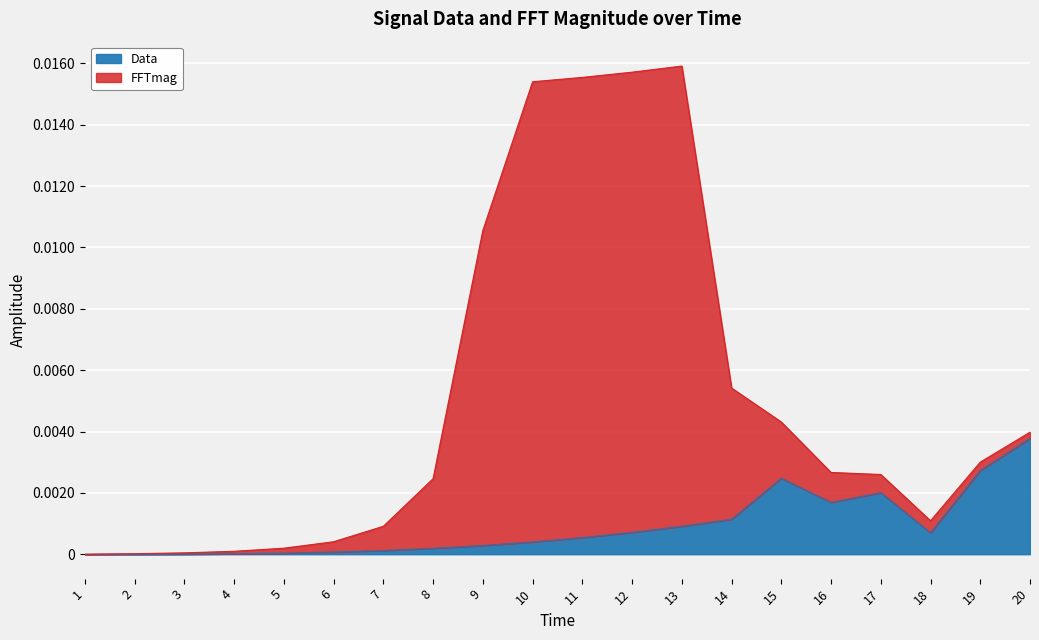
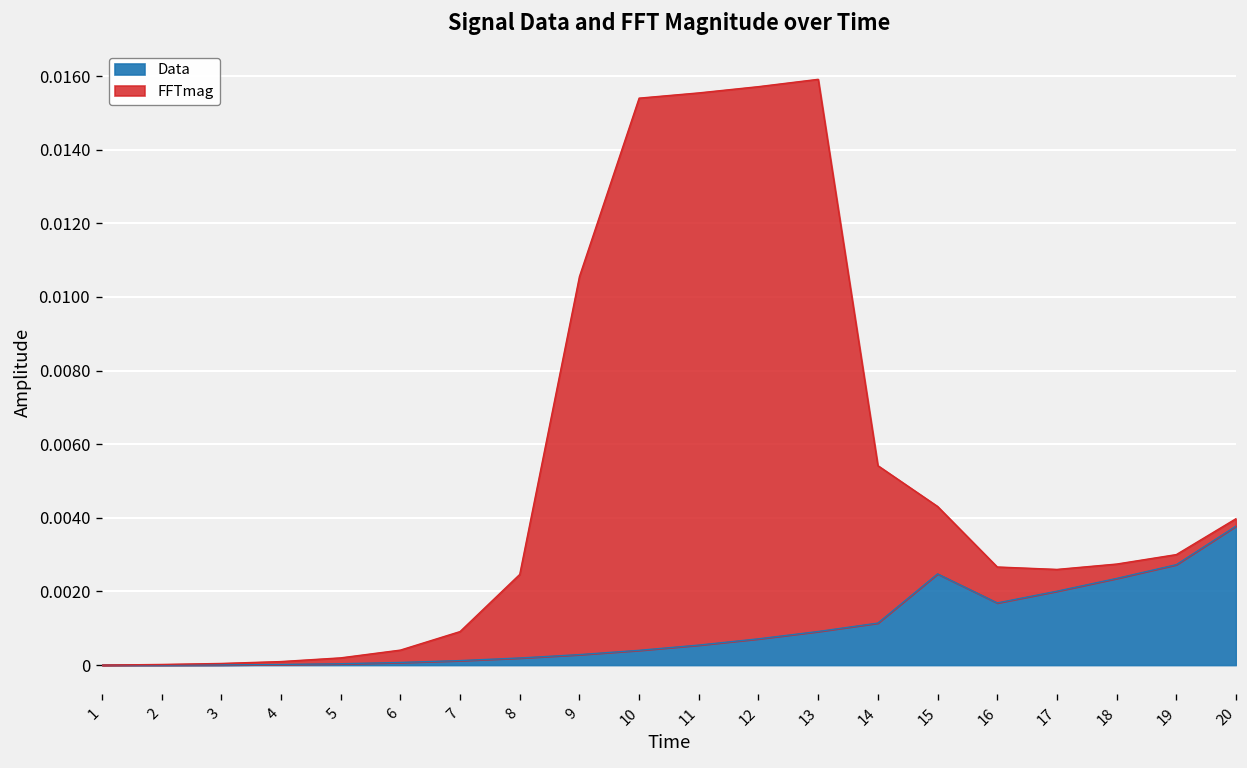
  {
    "Data": {
      "5": 0.0000,
      "6": 0.0001,
      "7": 0.0001,
      "8": 0.0002,
      "9": 0.0003,
      "10": 0.0004,
      "11": 0.0005,
      "12": 0.0007,
      "13": 0.0009,
      "14": 0.0011,
      "15": 0.0025,
      "16": 0.0017,
      "17": 0.0020,
-     "18": 0.0007,
+     "18": 0.0024,
      "19": 0.0027,
      "20": 0.0038
    },
    "FFTmag": {
      "5": 0.0002,
      "6": 0.0003,
      "7": 0.0008,
      "8": 0.0023,
      "9": 0.0103,
      "10": 0.0150,
      "11": 0.0150,
      "12": 0.0150,
      "13": 0.0150,
      "14": 0.0043,
      "15": 0.0018,
      "16": 0.0010,
      "17": 0.0006,
      "18": 0.0004,
      "19": 0.0003,
      "20": 0.0002
    }
  }
